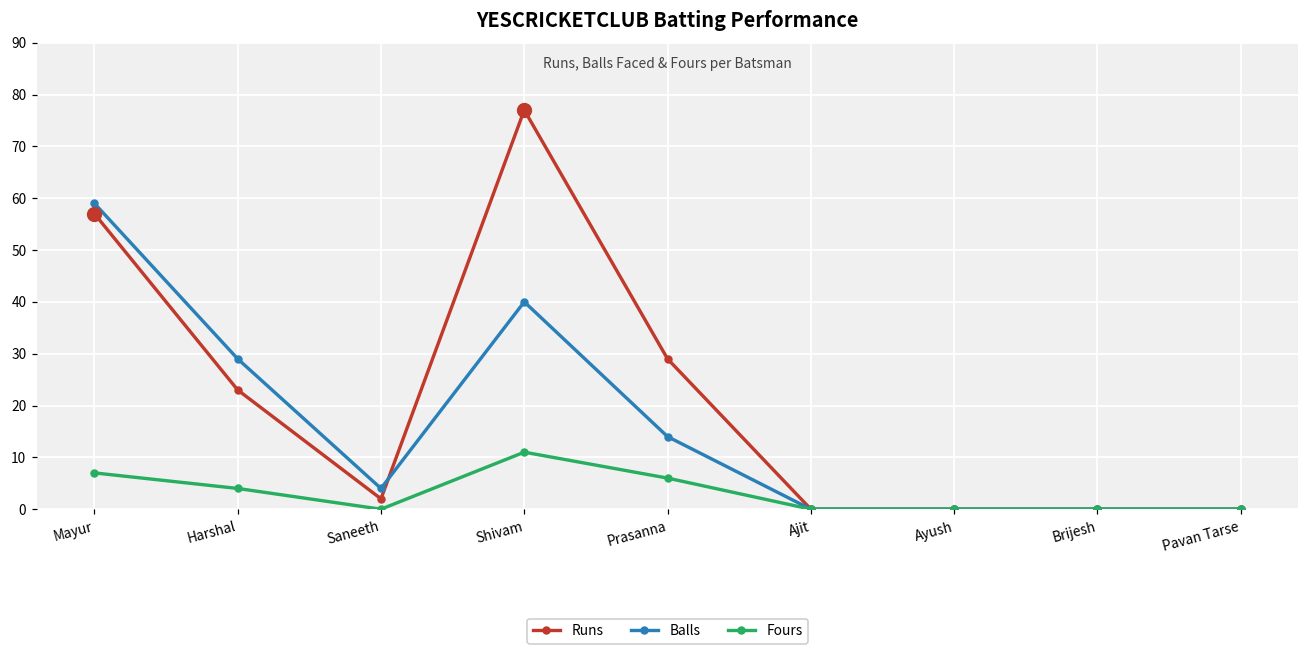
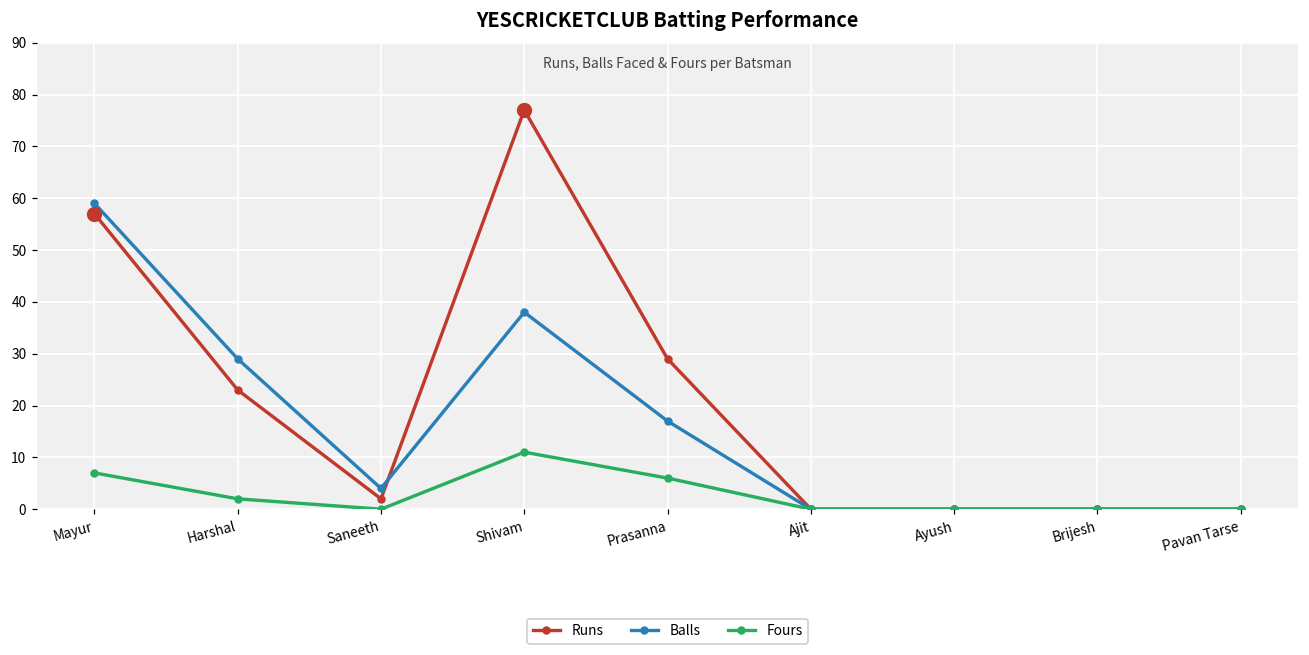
  {
    "Balls": {
      "Mayur": 59,
      "Harshal": 29,
      "Saneeth": 4,
-     "Shivam": 40,
-     "Prasanna": 14
+     "Shivam": 38,
+     "Prasanna": 17
    },
    "Fours": {
      "Mayur": 7,
-     "Harshal": 4,
+     "Harshal": 2,
      "Saneeth": 0,
      "Shivam": 11,
      "Prasanna": 6
    }
  }
